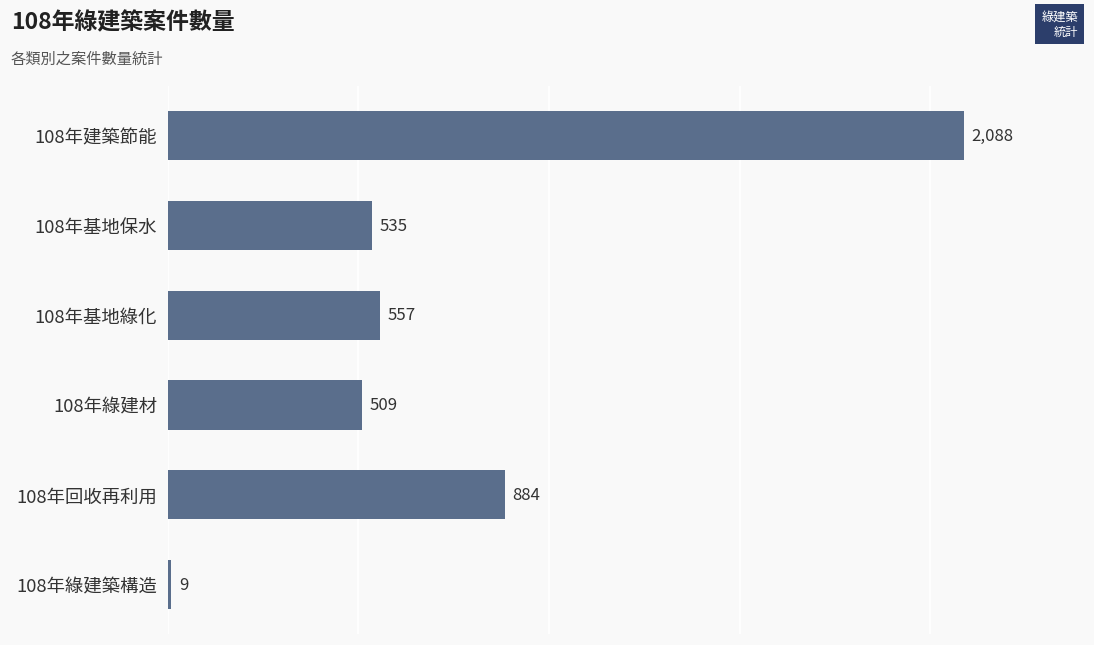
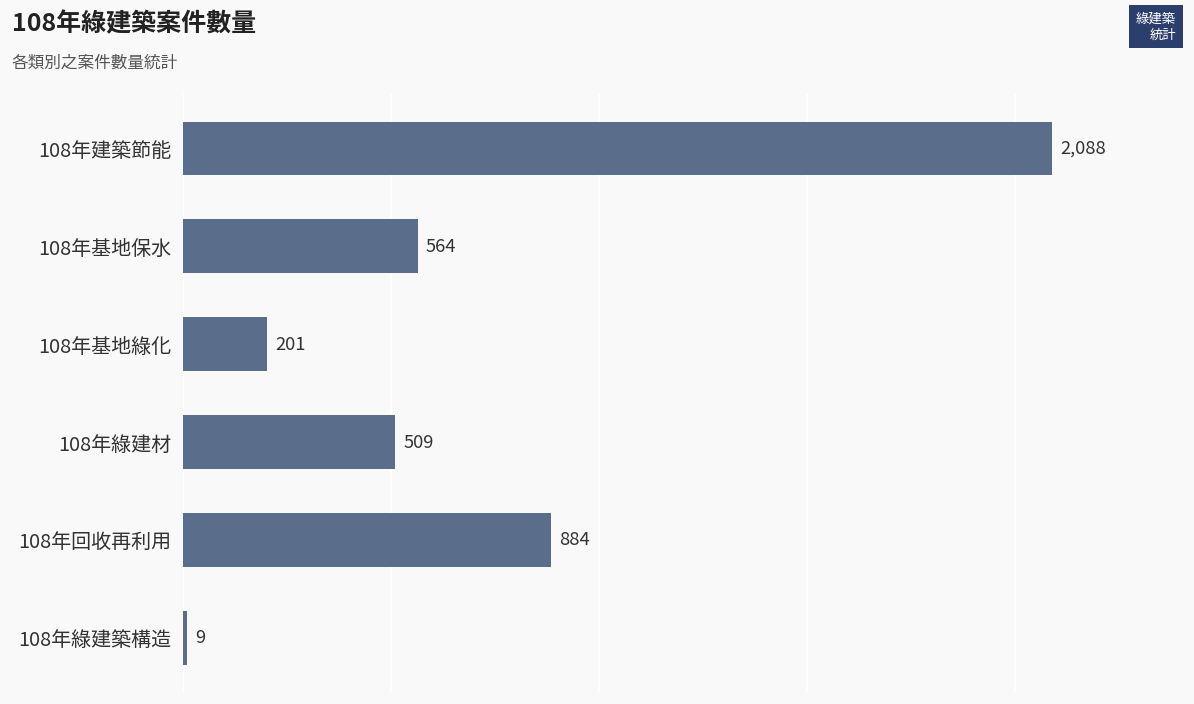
  {
    "108年建築節能": "2,088",
-   "108年基地保水": "535",
-   "108年基地綠化": "557",
+   "108年基地保水": "564",
+   "108年基地綠化": "201",
    "108年綠建材": "509",
    "108年回收再利用": "884",
    "108年綠建築構造": "9"
  }
